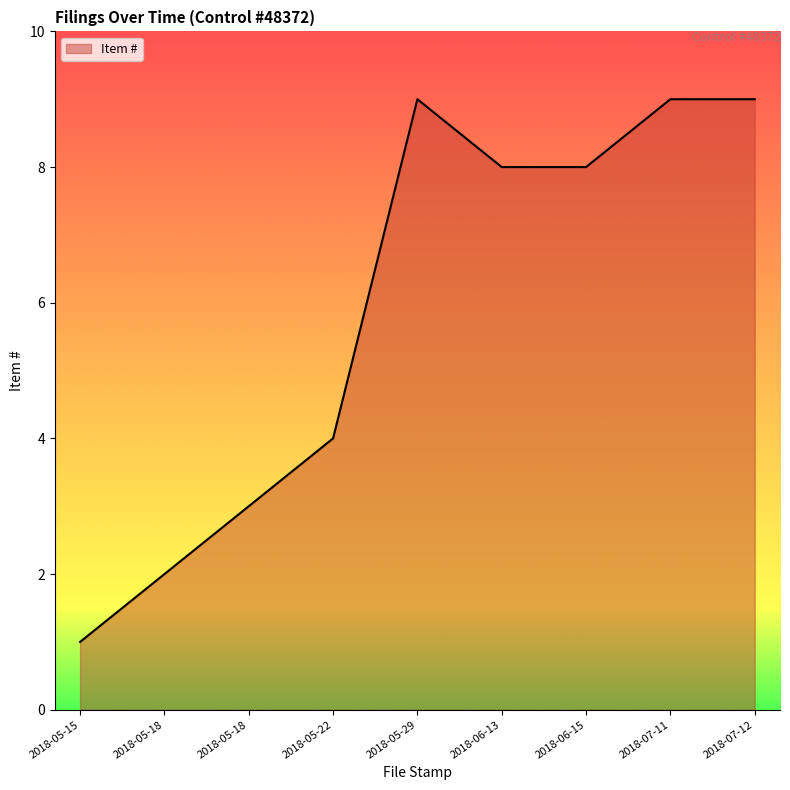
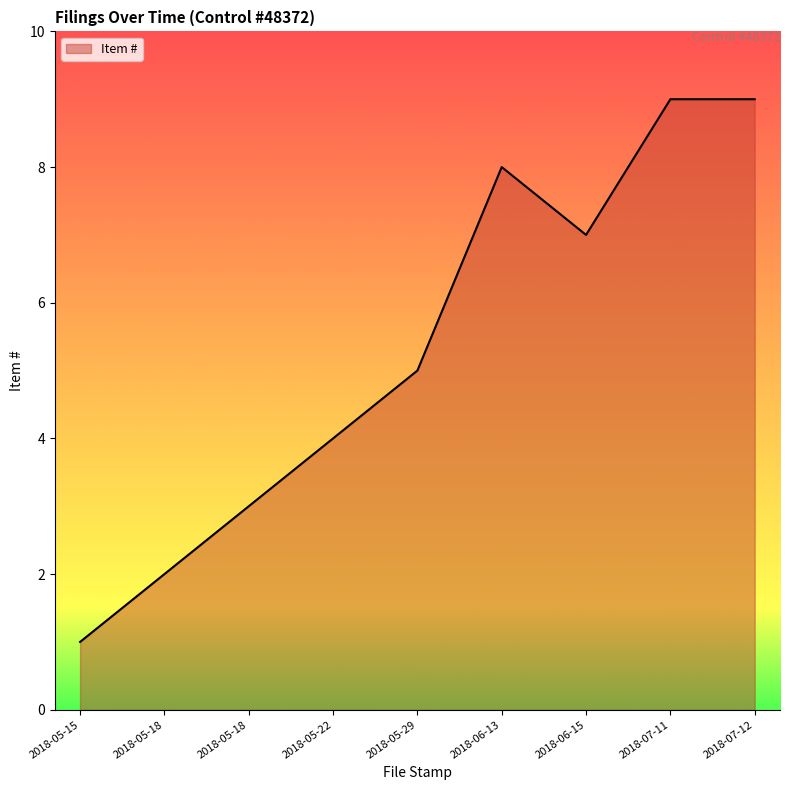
  {
    "2018-05-15": 1,
    "2018-05-22": 4,
-   "2018-05-29": 9,
+   "2018-05-29": 5,
    "2018-06-13": 8,
-   "2018-06-15": 8,
+   "2018-06-15": 7,
    "2018-07-11": 9,
    "2018-07-12": 9
  }
